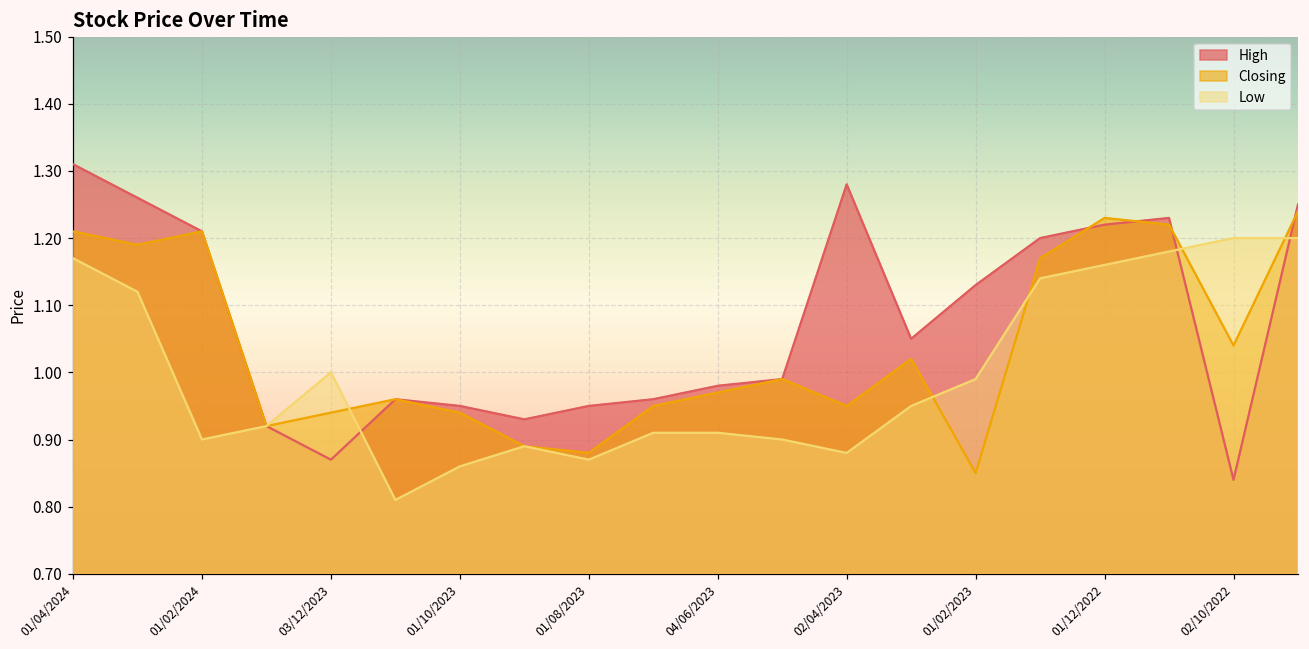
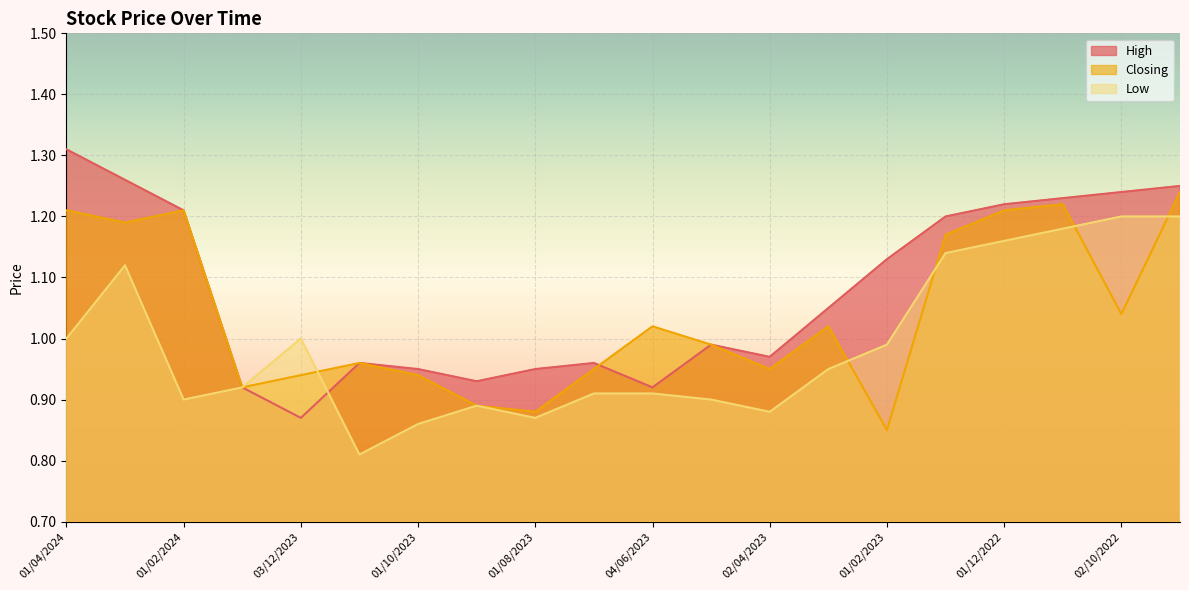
  {
    "High": {
      "01/04/2024": 1.31,
      "03/12/2023": 0.87,
      "01/10/2023": 0.95,
      "01/08/2023": 0.95,
-     "04/06/2023": 0.98,
-     "02/04/2023": 1.28,
+     "04/06/2023": 0.92,
+     "02/04/2023": 0.97,
      "01/02/2023": 1.13,
      "01/12/2022": 1.22,
-     "02/10/2022": 0.84
+     "02/10/2022": 1.24
    },
    "Closing": {
      "01/04/2024": 1.21,
      "03/12/2023": 0.94,
      "01/10/2023": 0.94,
      "01/08/2023": 0.88,
-     "04/06/2023": 0.97,
+     "04/06/2023": 1.02,
      "02/04/2023": 0.95,
      "01/02/2023": 0.85,
-     "01/12/2022": 1.23,
+     "01/12/2022": 1.21,
      "02/10/2022": 1.04
    },
    "Low": {
-     "01/04/2024": 1.17,
+     "01/04/2024": 1.00,
      "01/02/2024": 0.90,
      "03/12/2023": 1.00,
      "01/10/2023": 0.86,
      "01/08/2023": 0.87,
      "04/06/2023": 0.91,
      "02/04/2023": 0.88,
      "01/02/2023": 0.99,
      "01/12/2022": 1.16,
      "02/10/2022": 1.20
    }
  }
